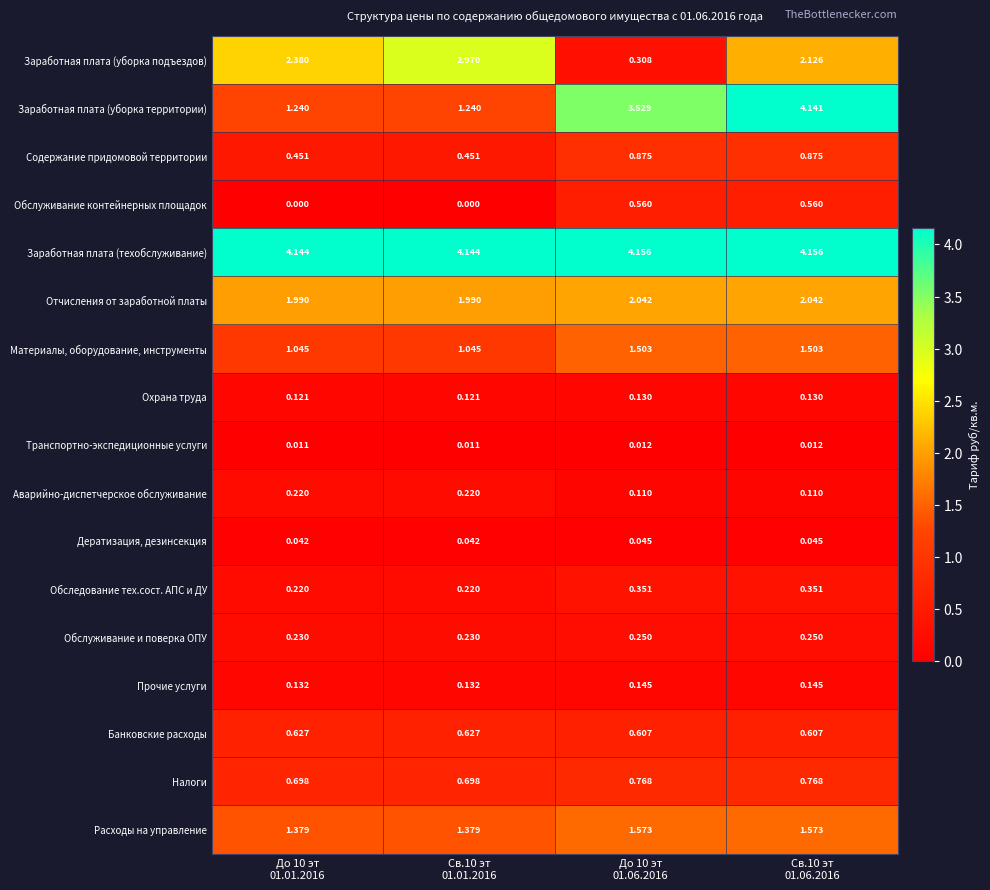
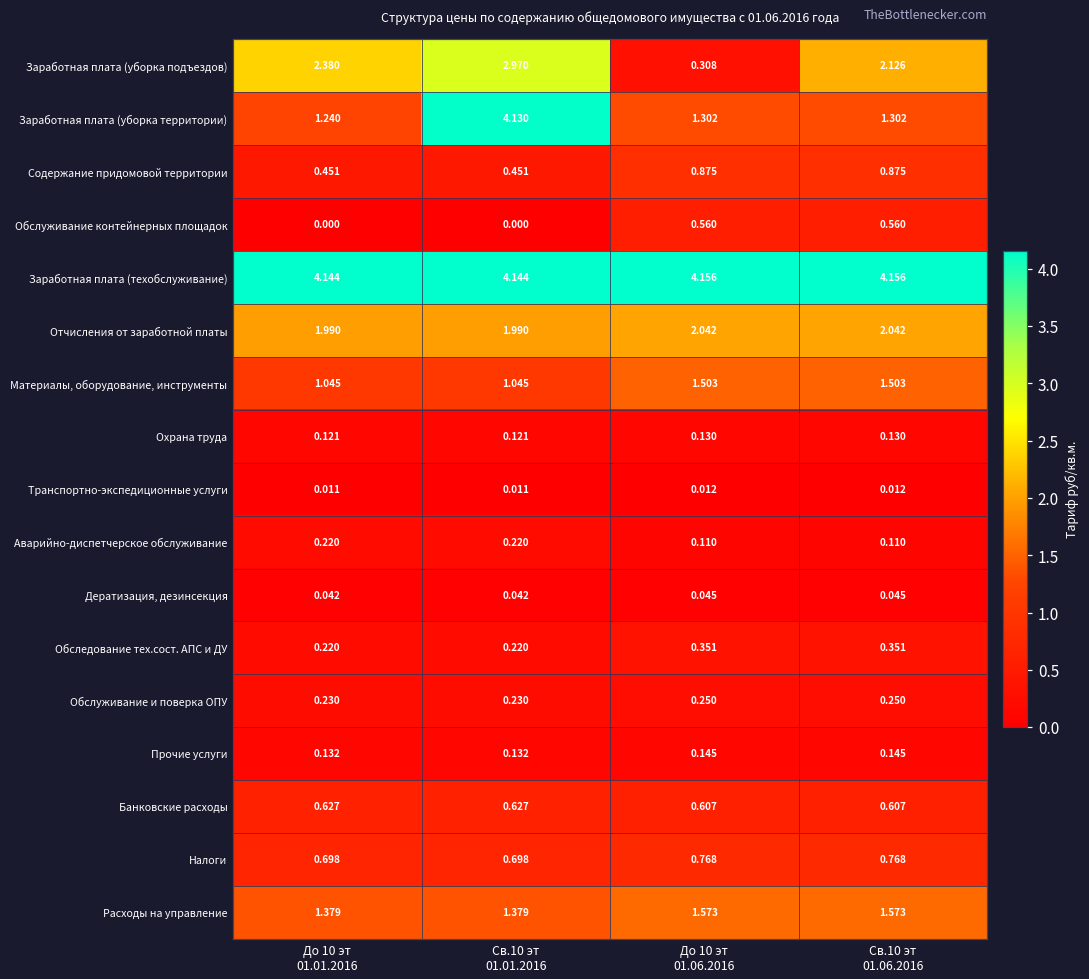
  {
    "Заработная плата (уборка подъездов)": {
      "До 10 эт 01.01.2016": 2.380,
      "Св.10 эт 01.01.2016": 2.970,
      "До 10 эт 01.06.2016": 0.308,
      "Св.10 эт 01.06.2016": 2.126
    },
    "Заработная плата (уборка территории)": {
      "До 10 эт 01.01.2016": 1.240,
-     "Св.10 эт 01.01.2016": 1.240,
-     "До 10 эт 01.06.2016": 3.529,
-     "Св.10 эт 01.06.2016": 4.141
+     "Св.10 эт 01.01.2016": 4.130,
+     "До 10 эт 01.06.2016": 1.302,
+     "Св.10 эт 01.06.2016": 1.302
    },
    "Содержание придомовой территории": {
      "До 10 эт 01.01.2016": 0.451,
      "Св.10 эт 01.01.2016": 0.451,
      "До 10 эт 01.06.2016": 0.875,
      "Св.10 эт 01.06.2016": 0.875
    },
    "Обслуживание контейнерных площадок": {
      "До 10 эт 01.01.2016": 0.000,
      "Св.10 эт 01.01.2016": 0.000,
      "До 10 эт 01.06.2016": 0.560,
      "Св.10 эт 01.06.2016": 0.560
    },
    "Заработная плата (техобслуживание)": {
      "До 10 эт 01.01.2016": 4.144,
      "Св.10 эт 01.01.2016": 4.144,
      "До 10 эт 01.06.2016": 4.156,
      "Св.10 эт 01.06.2016": 4.156
    },
    "Отчисления от заработной платы": {
      "До 10 эт 01.01.2016": 1.990,
      "Св.10 эт 01.01.2016": 1.990,
      "До 10 эт 01.06.2016": 2.042,
      "Св.10 эт 01.06.2016": 2.042
    },
    "Материалы, оборудование, инструменты": {
      "До 10 эт 01.01.2016": 1.045,
      "Св.10 эт 01.01.2016": 1.045,
      "До 10 эт 01.06.2016": 1.503,
      "Св.10 эт 01.06.2016": 1.503
    },
    "Охрана труда": {
      "До 10 эт 01.01.2016": 0.121,
      "Св.10 эт 01.01.2016": 0.121,
      "До 10 эт 01.06.2016": 0.130,
      "Св.10 эт 01.06.2016": 0.130
    },
    "Транспортно-экспедиционные услуги": {
      "До 10 эт 01.01.2016": 0.011,
      "Св.10 эт 01.01.2016": 0.011,
      "До 10 эт 01.06.2016": 0.012,
      "Св.10 эт 01.06.2016": 0.012
    },
    "Аварийно-диспетчерское обслуживание": {
      "До 10 эт 01.01.2016": 0.220,
      "Св.10 эт 01.01.2016": 0.220,
      "До 10 эт 01.06.2016": 0.110,
      "Св.10 эт 01.06.2016": 0.110
    },
    "Дератизация, дезинсекция": {
      "До 10 эт 01.01.2016": 0.042,
      "Св.10 эт 01.01.2016": 0.042,
      "До 10 эт 01.06.2016": 0.045,
      "Св.10 эт 01.06.2016": 0.045
    },
    "Обследование тех.сост. АПС и ДУ": {
      "До 10 эт 01.01.2016": 0.220,
      "Св.10 эт 01.01.2016": 0.220,
      "До 10 эт 01.06.2016": 0.351,
      "Св.10 эт 01.06.2016": 0.351
    },
    "Обслуживание и поверка ОПУ": {
      "До 10 эт 01.01.2016": 0.230,
      "Св.10 эт 01.01.2016": 0.230,
      "До 10 эт 01.06.2016": 0.250,
      "Св.10 эт 01.06.2016": 0.250
    },
    "Прочие услуги": {
      "До 10 эт 01.01.2016": 0.132,
      "Св.10 эт 01.01.2016": 0.132,
      "До 10 эт 01.06.2016": 0.145,
      "Св.10 эт 01.06.2016": 0.145
    },
    "Банковские расходы": {
      "До 10 эт 01.01.2016": 0.627,
      "Св.10 эт 01.01.2016": 0.627,
      "До 10 эт 01.06.2016": 0.607,
      "Св.10 эт 01.06.2016": 0.607
    },
    "Налоги": {
      "До 10 эт 01.01.2016": 0.698,
      "Св.10 эт 01.01.2016": 0.698,
      "До 10 эт 01.06.2016": 0.768,
      "Св.10 эт 01.06.2016": 0.768
    },
    "Расходы на управление": {
      "До 10 эт 01.01.2016": 1.379,
      "Св.10 эт 01.01.2016": 1.379,
      "До 10 эт 01.06.2016": 1.573,
      "Св.10 эт 01.06.2016": 1.573
    }
  }
